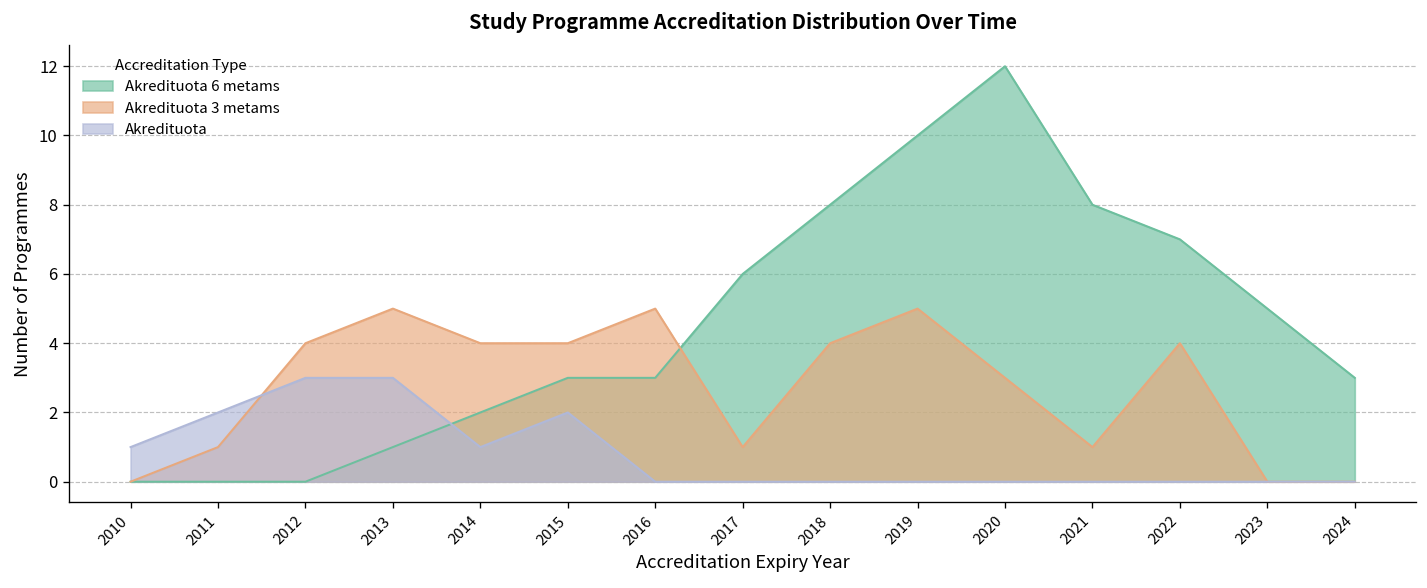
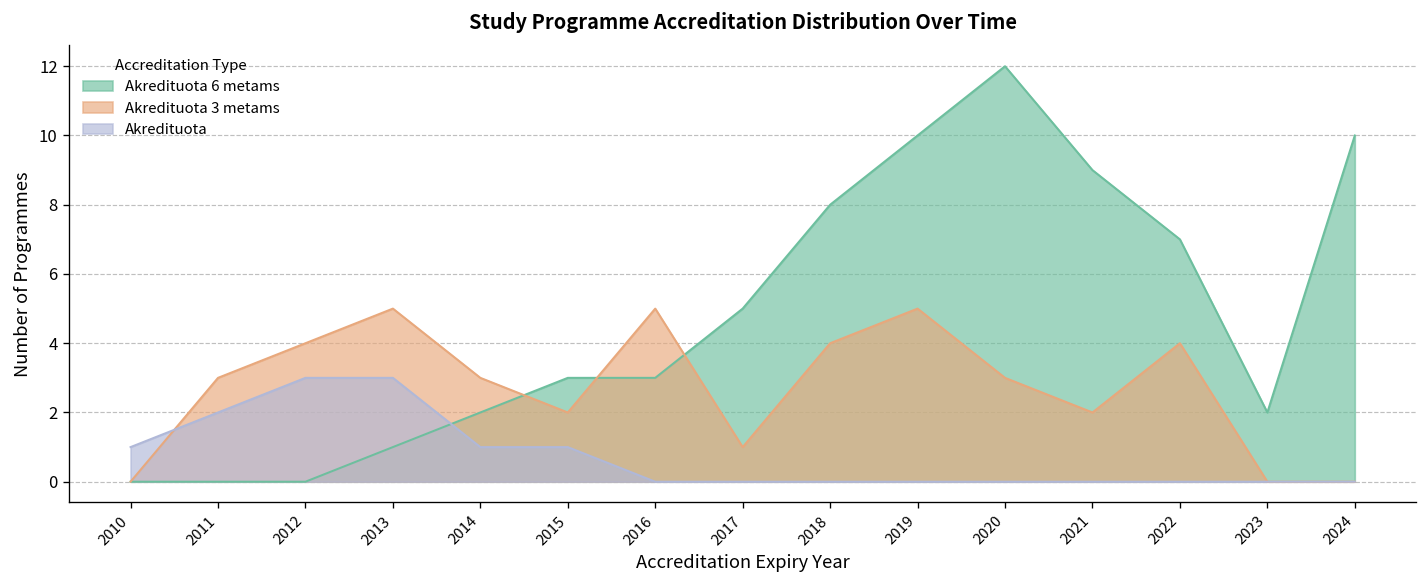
  {
    "Akredituota 6 metams": {
      "2011": 0,
      "2012": 0,
      "2013": 1,
      "2014": 2,
      "2015": 3,
      "2016": 3,
-     "2017": 6,
+     "2017": 5,
      "2018": 8,
      "2019": 10,
      "2020": 12,
-     "2021": 8,
+     "2021": 9,
      "2022": 7,
-     "2023": 5,
-     "2024": 3
+     "2023": 2,
+     "2024": 10
    },
    "Akredituota 3 metams": {
-     "2011": 1,
+     "2011": 3,
      "2012": 4,
      "2013": 5,
-     "2014": 4,
-     "2015": 4,
+     "2014": 3,
+     "2015": 2,
      "2016": 5,
      "2017": 1,
      "2018": 4,
      "2019": 5,
      "2020": 3,
-     "2021": 1,
+     "2021": 2,
      "2022": 4
    },
    "Akredituota": {
      "2010": 1,
      "2011": 2,
      "2012": 3,
      "2013": 3,
      "2014": 1,
-     "2015": 2,
+     "2015": 1,
      "2016": 0,
      "2017": 0,
      "2018": 0,
      "2019": 0,
      "2020": 0,
      "2021": 0,
      "2022": 0
    }
  }
